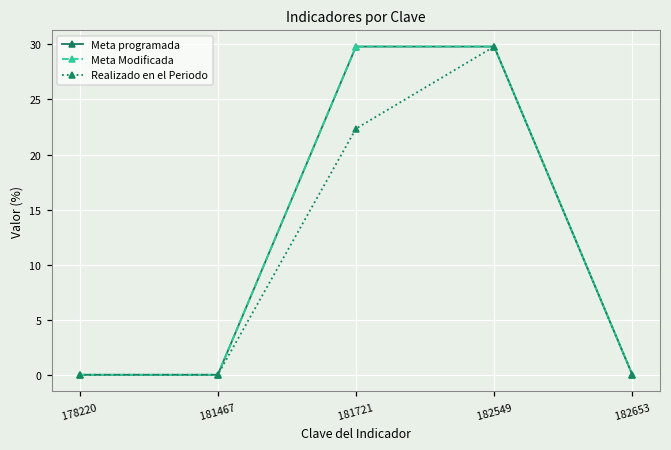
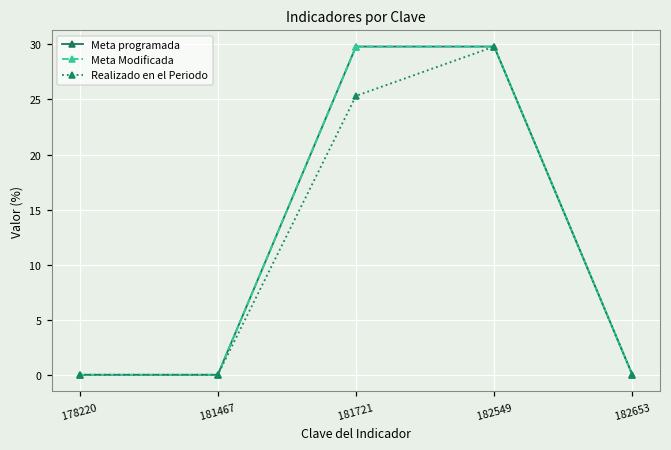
  {
    "Meta Modificada": {
      "181721": 29.8
    },
    "Realizado en el Periodo": {
-     "181721": 22.4
+     "181721": 25.3
    }
  }
